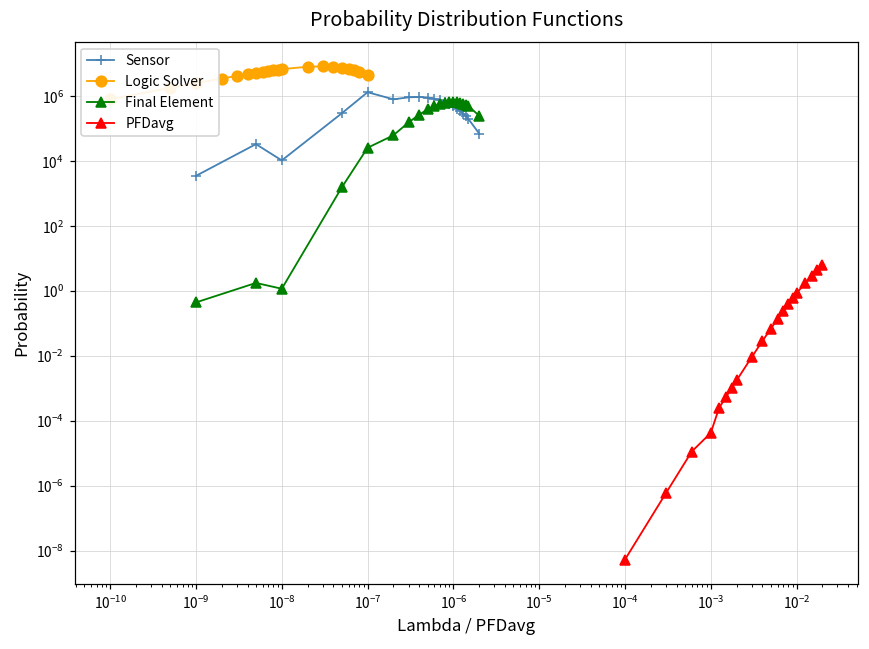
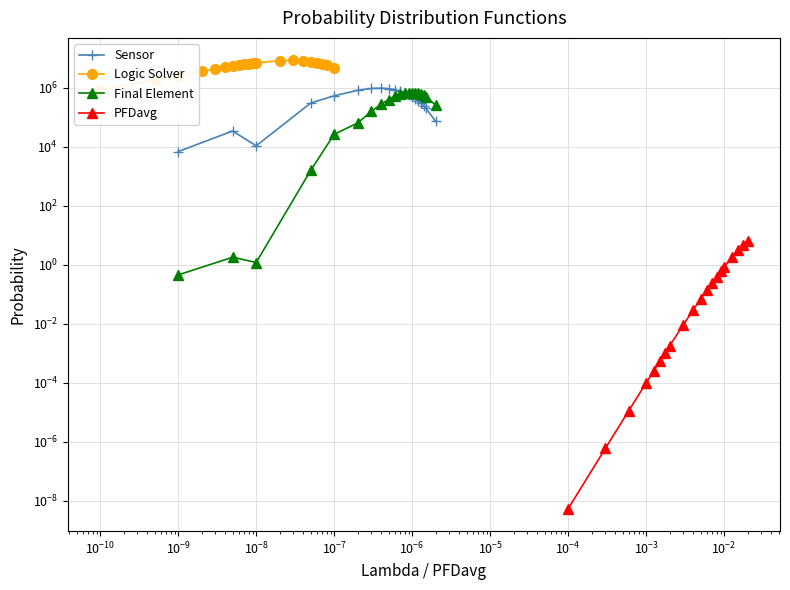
  {
    "Sensor": {
-     "10^-9": 4000,
+     "10^-9": 7000,
      "10^-8": 11000,
-     "10^-7": 1000000,
+     "10^-7": 500000,
      "10^-6": 500000
    },
    "Logic Solver": {
      "10^-8": 7000000,
      "10^-7": 5000000
    },
    "Final Element": {
      "10^-9": 0.5,
      "10^-8": 1.2,
      "10^-7": 30000,
      "10^-6": 700000
    },
    "PFDavg": {
      "10^-4": 0.000000005,
-     "10^-3": 0.00004,
+     "10^-3": 0.00010,
      "10^-2": 0.9
    }
  }
